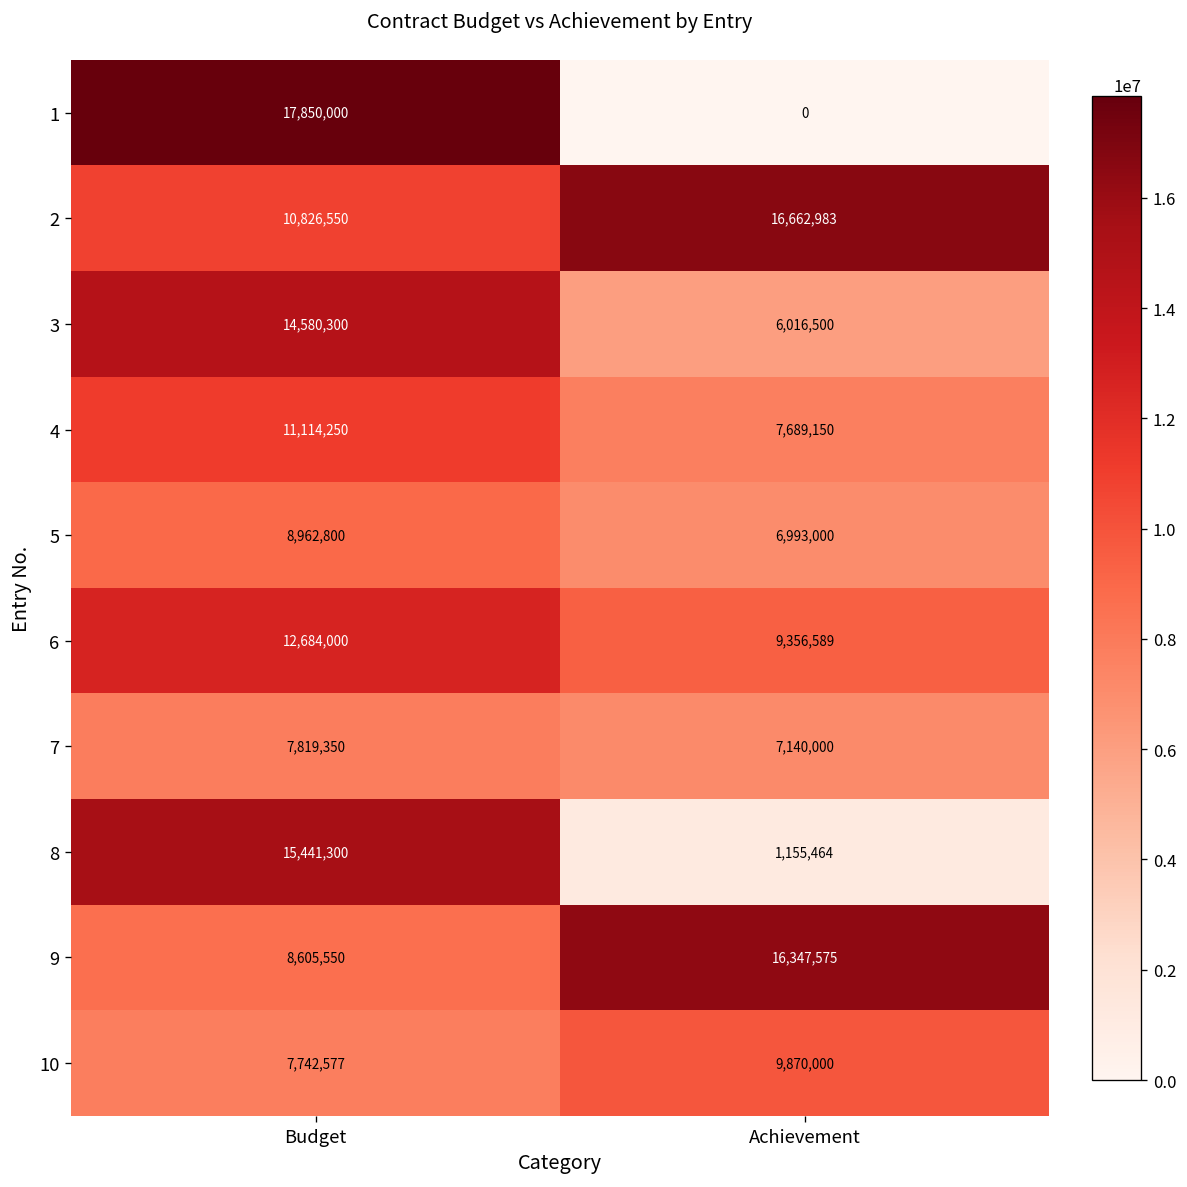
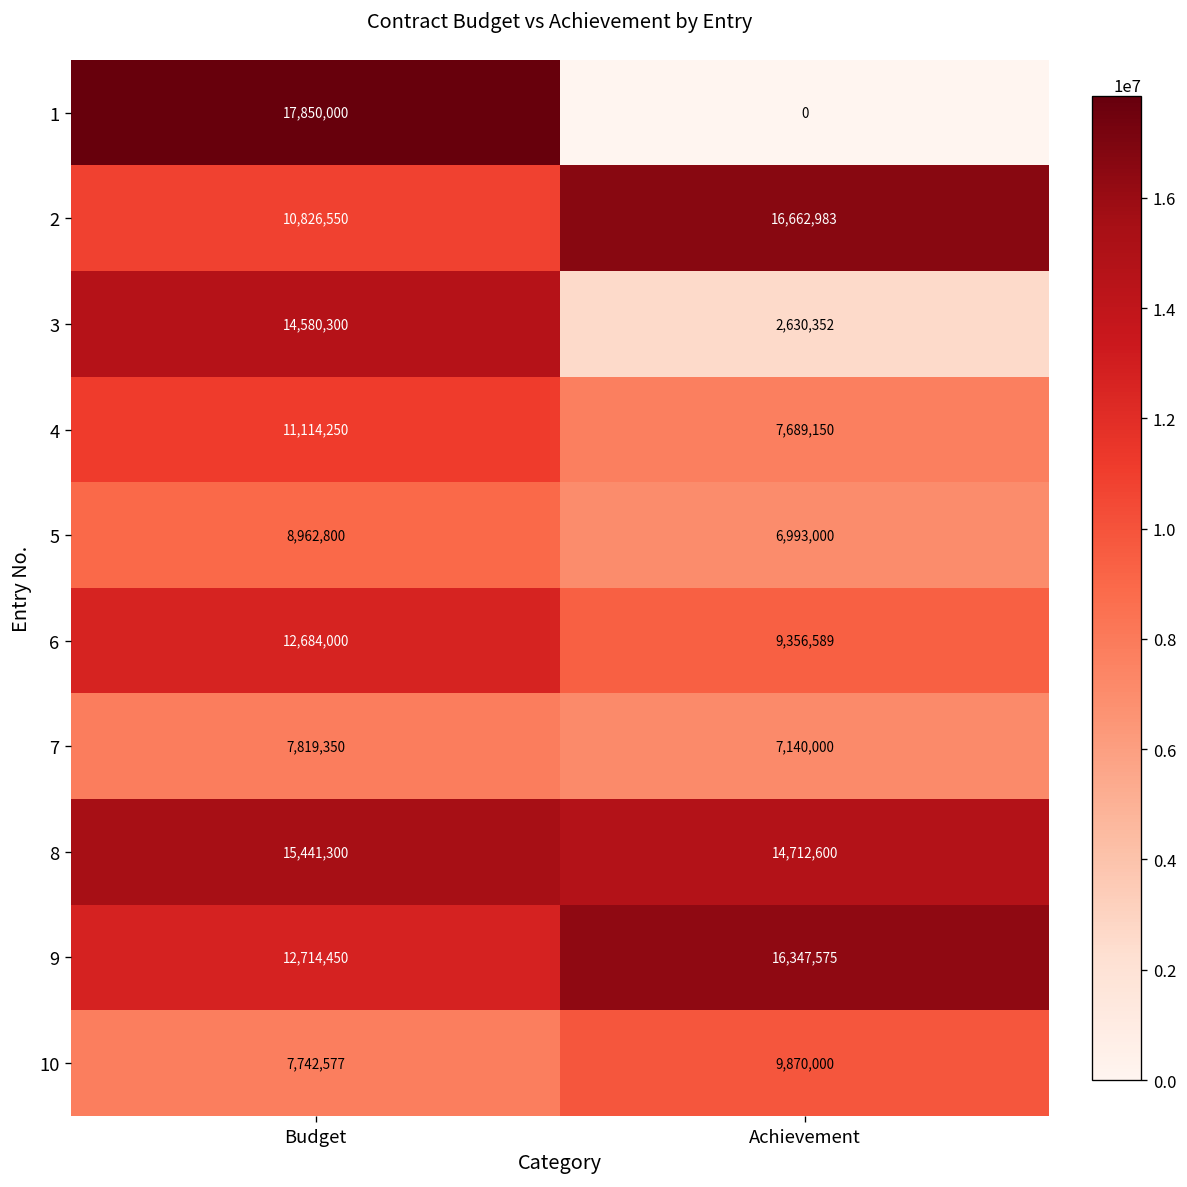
  {
    "1": {
      "Budget": "17,850,000",
      "Achievement": "0"
    },
    "2": {
      "Budget": "10,826,550",
      "Achievement": "16,662,983"
    },
    "3": {
      "Budget": "14,580,300",
-     "Achievement": "6,016,500"
+     "Achievement": "2,630,352"
    },
    "4": {
      "Budget": "11,114,250",
      "Achievement": "7,689,150"
    },
    "5": {
      "Budget": "8,962,800",
      "Achievement": "6,993,000"
    },
    "6": {
      "Budget": "12,684,000",
      "Achievement": "9,356,589"
    },
    "7": {
      "Budget": "7,819,350",
      "Achievement": "7,140,000"
    },
    "8": {
      "Budget": "15,441,300",
-     "Achievement": "1,155,464"
+     "Achievement": "14,712,600"
    },
    "9": {
-     "Budget": "8,605,550",
+     "Budget": "12,714,450",
      "Achievement": "16,347,575"
    },
    "10": {
      "Budget": "7,742,577",
      "Achievement": "9,870,000"
    }
  }
